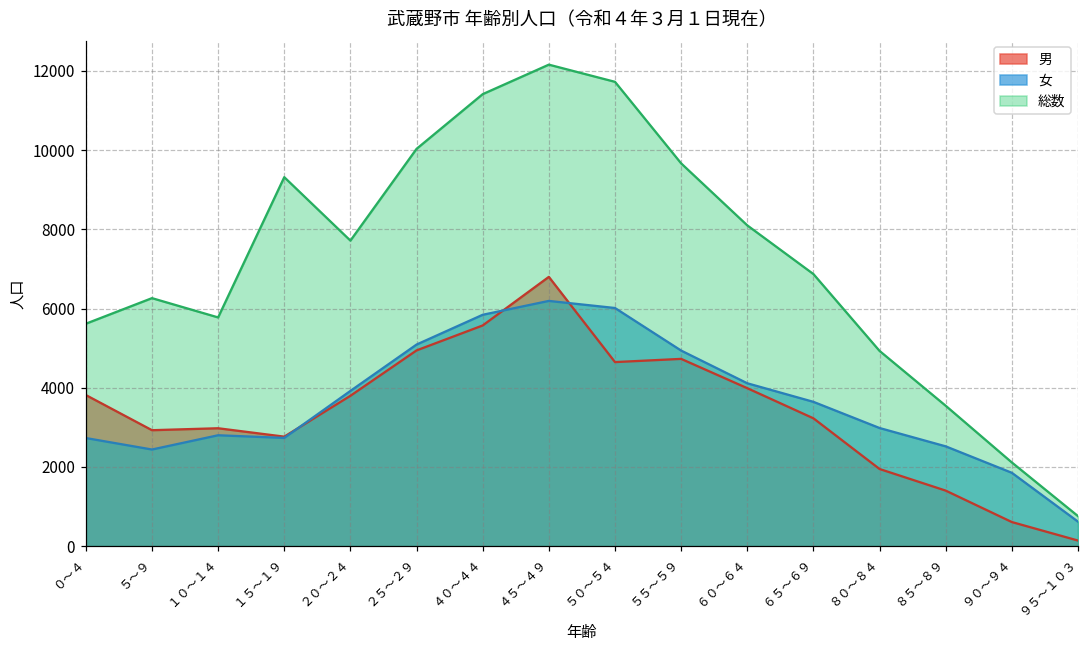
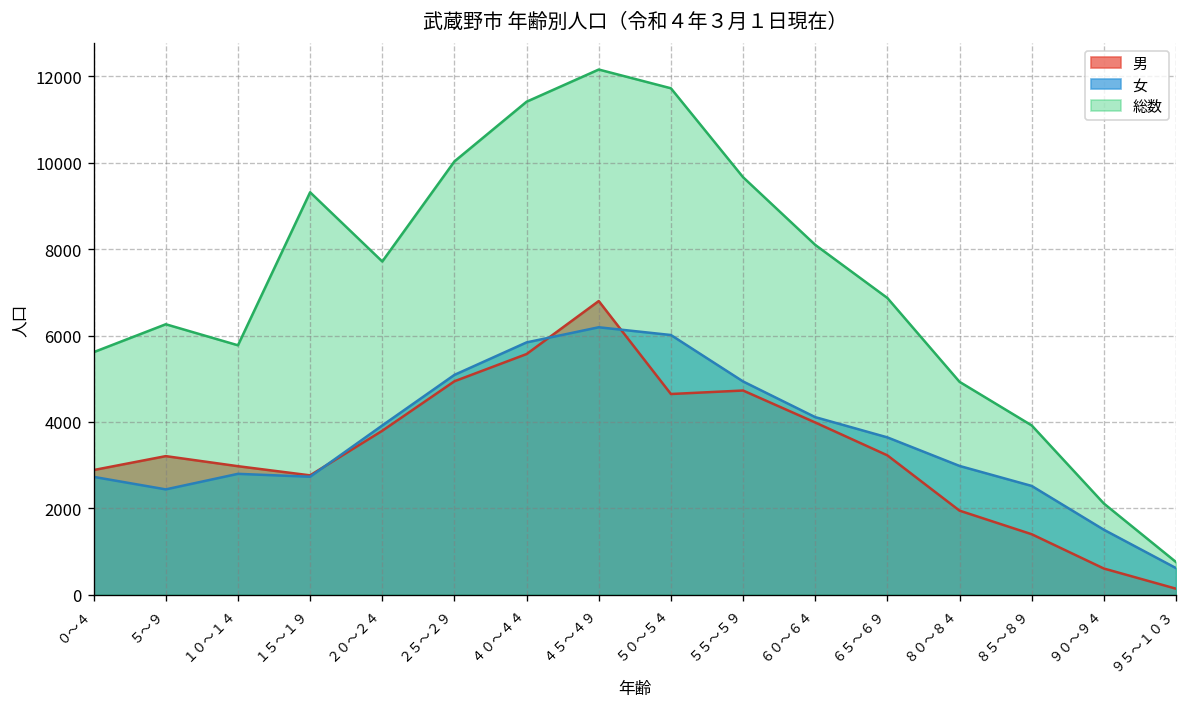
  {
    "男": {
-     "０～４": 3800,
-     "５～９": 2900,
+     "０～４": 2900,
+     "５～９": 3200,
      "１０～１４": 3000,
      "２０～２４": 3800,
      "２５～２９": 4900,
      "４０～４４": 5600,
      "４５～４９": 6800,
      "５０～５４": 4600,
      "５５～５９": 4700,
      "６０～６４": 4000,
      "６５～６９": 3200,
      "８０～８４": 1900,
      "８５～８９": 1400,
      "９０～９４": 600,
      "９５～１０３": 100
    },
    "女": {
      "０～４": 2700,
      "５～９": 2400,
      "１０～１４": 2800,
      "２０～２４": 3900,
      "２５～２９": 5100,
      "４０～４４": 5800,
      "４５～４９": 6200,
      "５０～５４": 6000,
      "５５～５９": 4900,
      "６０～６４": 4100,
      "６５～６９": 3600,
      "８０～８４": 3000,
      "８５～８９": 2500,
-     "９０～９４": 1900,
+     "９０～９４": 1500,
      "９５～１０３": 600
    },
    "総数": {
      "０～４": 5600,
      "５～９": 6300,
      "１０～１４": 5800,
      "１５～１９": 9300,
      "２０～２４": 7700,
      "２５～２９": 10000,
      "４０～４４": 11400,
      "４５～４９": 12200,
      "５０～５４": 11700,
      "５５～５９": 9700,
      "６０～６４": 8100,
      "６５～６９": 6900,
      "８０～８４": 4900,
-     "８５～８９": 3500,
+     "８５～８９": 3900,
      "９０～９４": 2100,
      "９５～１０３": 800
    }
  }
